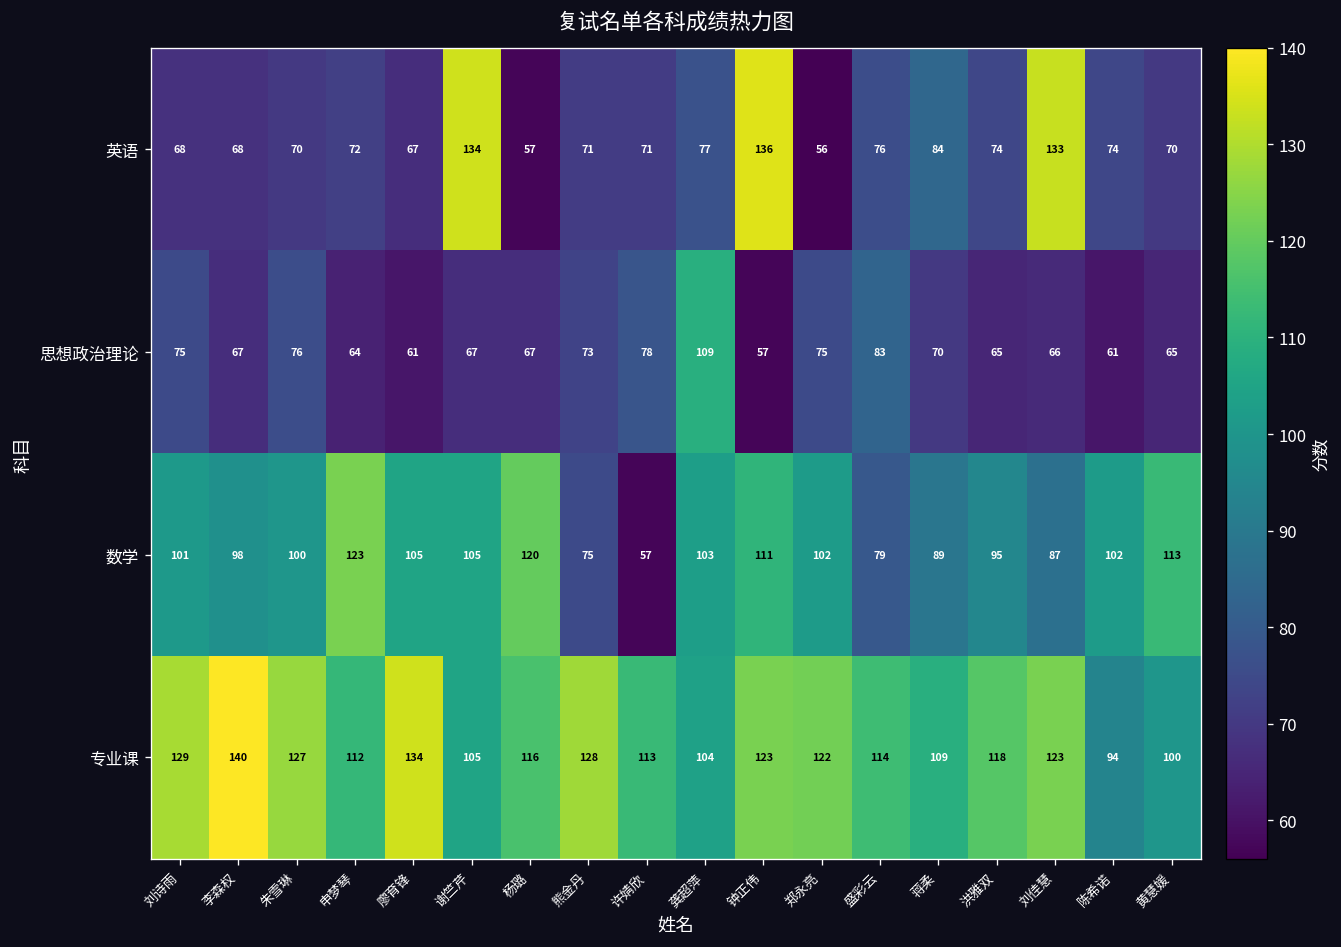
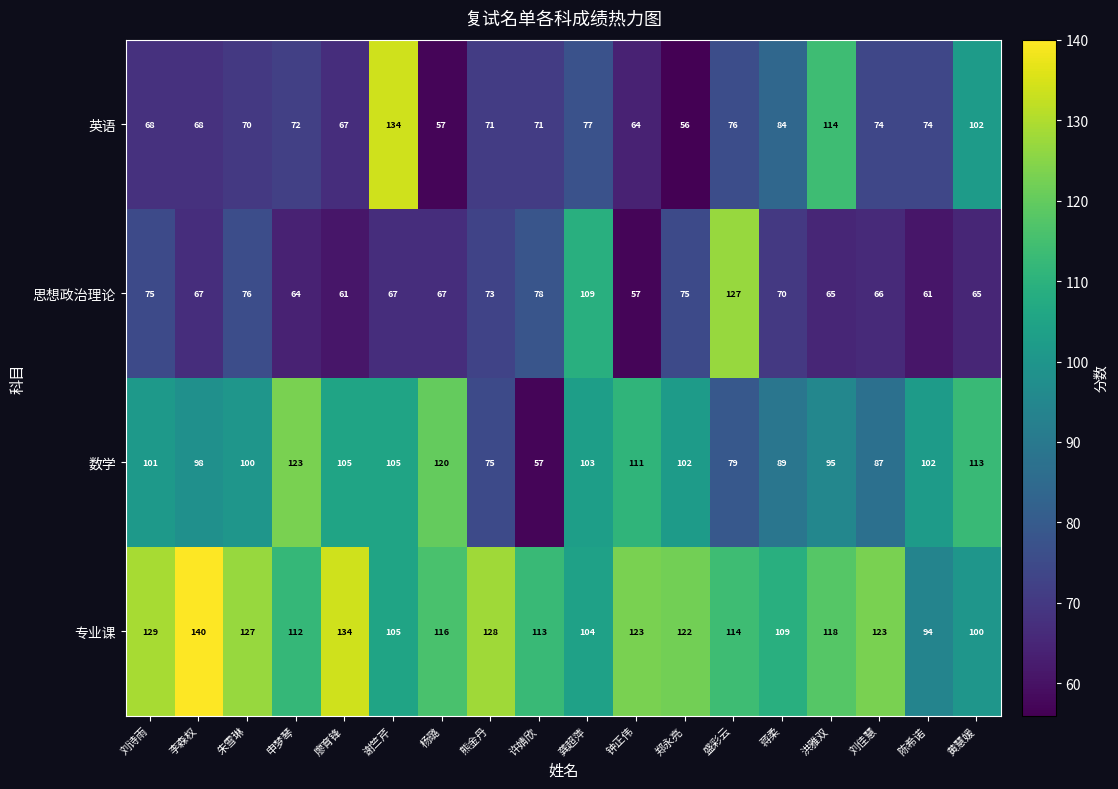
  {
    "英语": {
      "刘诗雨": 68,
      "李森权": 68,
      "朱雪琳": 70,
      "申梦琴": 72,
      "廖育锋": 67,
      "谢竺芹": 134,
      "杨璐": 57,
      "熊金丹": 71,
      "许婧欣": 71,
      "龚超萍": 77,
-     "钟正伟": 136,
+     "钟正伟": 64,
      "郑永亮": 56,
      "盛彩云": 76,
      "蒋柔": 84,
-     "洪雅双": 74,
-     "刘佳慧": 133,
+     "洪雅双": 114,
+     "刘佳慧": 74,
      "陈希诺": 74,
-     "黄慧媛": 70
+     "黄慧媛": 102
    },
    "思想政治理论": {
      "刘诗雨": 75,
      "李森权": 67,
      "朱雪琳": 76,
      "申梦琴": 64,
      "廖育锋": 61,
      "谢竺芹": 67,
      "杨璐": 67,
      "熊金丹": 73,
      "许婧欣": 78,
      "龚超萍": 109,
      "钟正伟": 57,
      "郑永亮": 75,
-     "盛彩云": 83,
+     "盛彩云": 127,
      "蒋柔": 70,
      "洪雅双": 65,
      "刘佳慧": 66,
      "陈希诺": 61,
      "黄慧媛": 65
    },
    "数学": {
      "刘诗雨": 101,
      "李森权": 98,
      "朱雪琳": 100,
      "申梦琴": 123,
      "廖育锋": 105,
      "谢竺芹": 105,
      "杨璐": 120,
      "熊金丹": 75,
      "许婧欣": 57,
      "龚超萍": 103,
      "钟正伟": 111,
      "郑永亮": 102,
      "盛彩云": 79,
      "蒋柔": 89,
      "洪雅双": 95,
      "刘佳慧": 87,
      "陈希诺": 102,
      "黄慧媛": 113
    },
    "专业课": {
      "刘诗雨": 129,
      "李森权": 140,
      "朱雪琳": 127,
      "申梦琴": 112,
      "廖育锋": 134,
      "谢竺芹": 105,
      "杨璐": 116,
      "熊金丹": 128,
      "许婧欣": 113,
      "龚超萍": 104,
      "钟正伟": 123,
      "郑永亮": 122,
      "盛彩云": 114,
      "蒋柔": 109,
      "洪雅双": 118,
      "刘佳慧": 123,
      "陈希诺": 94,
      "黄慧媛": 100
    }
  }
